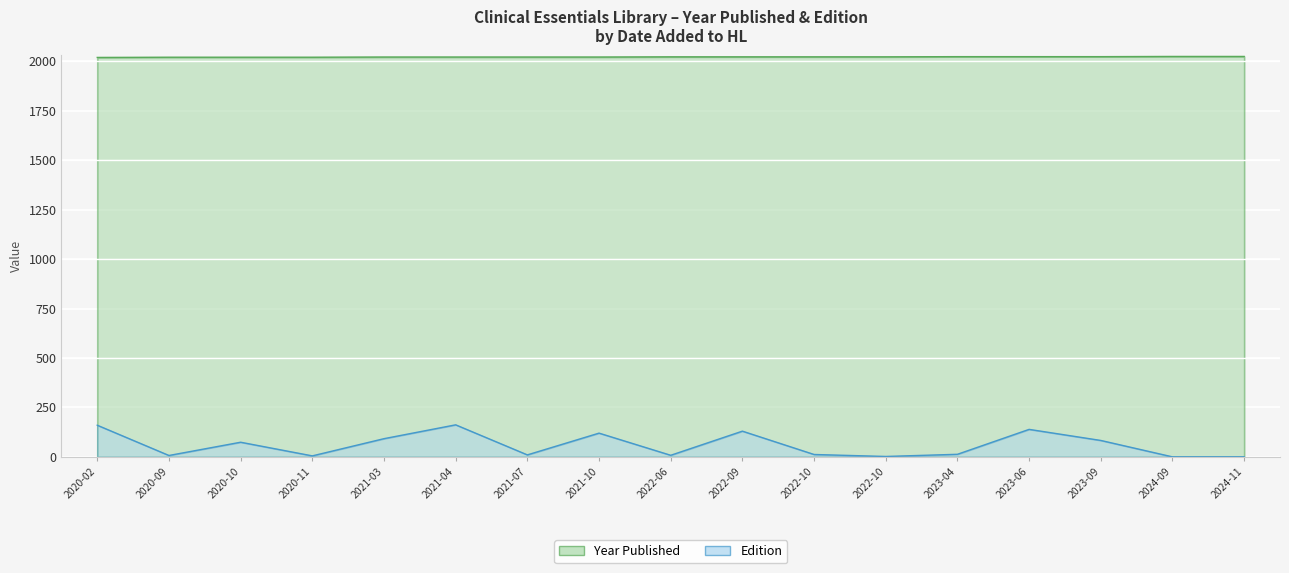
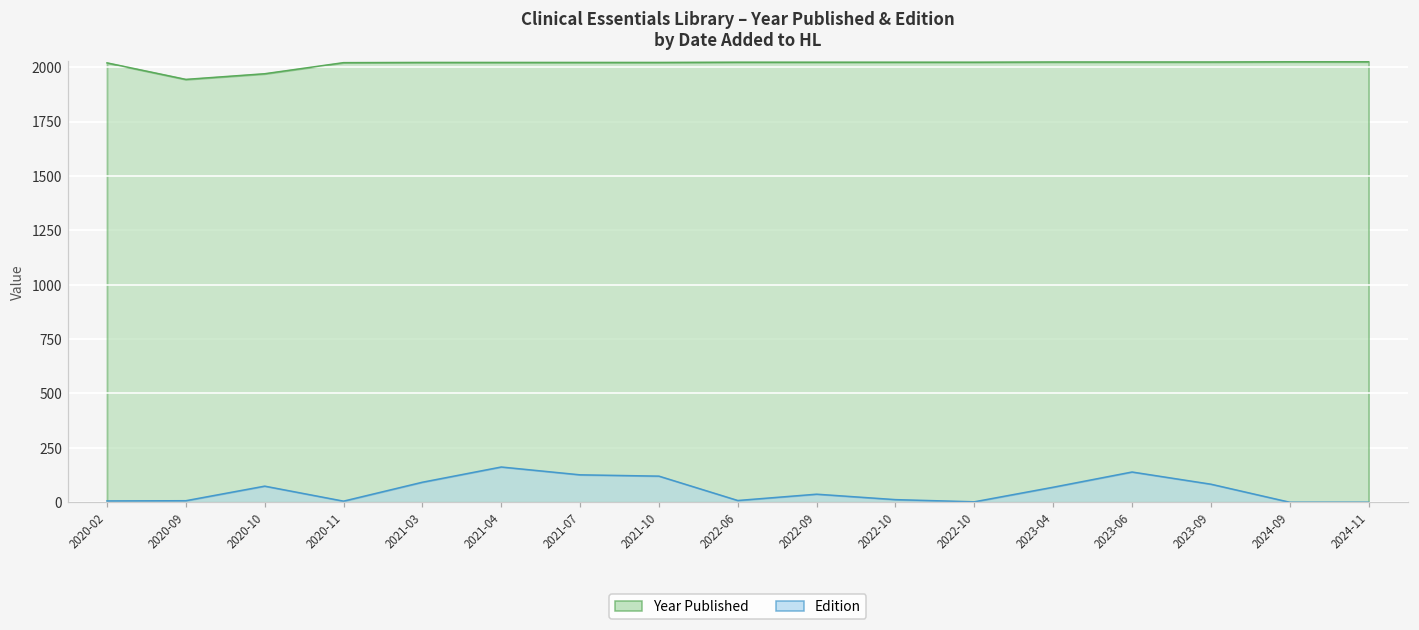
  {
    "Year Published": {
      "2020-02": 2020,
-     "2020-09": 2020,
-     "2020-10": 2020,
+     "2020-09": 1940,
+     "2020-10": 1970,
      "2020-11": 2020,
      "2021-03": 2020,
      "2021-04": 2020,
      "2021-07": 2020,
      "2021-10": 2020,
      "2022-06": 2020,
      "2022-09": 2020,
      "2023-04": 2020,
      "2023-06": 2020,
      "2023-09": 2020,
      "2024-09": 2030,
      "2024-11": 2030
    },
    "Edition": {
-     "2020-02": 160,
+     "2020-02": 10,
      "2020-09": 10,
      "2020-10": 70,
      "2020-11": 10,
      "2021-03": 90,
      "2021-04": 160,
-     "2021-07": 10,
+     "2021-07": 130,
      "2021-10": 120,
      "2022-06": 10,
-     "2022-09": 130,
-     "2023-04": 10,
+     "2022-09": 40,
+     "2023-04": 70,
      "2023-06": 140,
      "2023-09": 80,
      "2024-09": 0,
      "2024-11": 0
    }
  }
